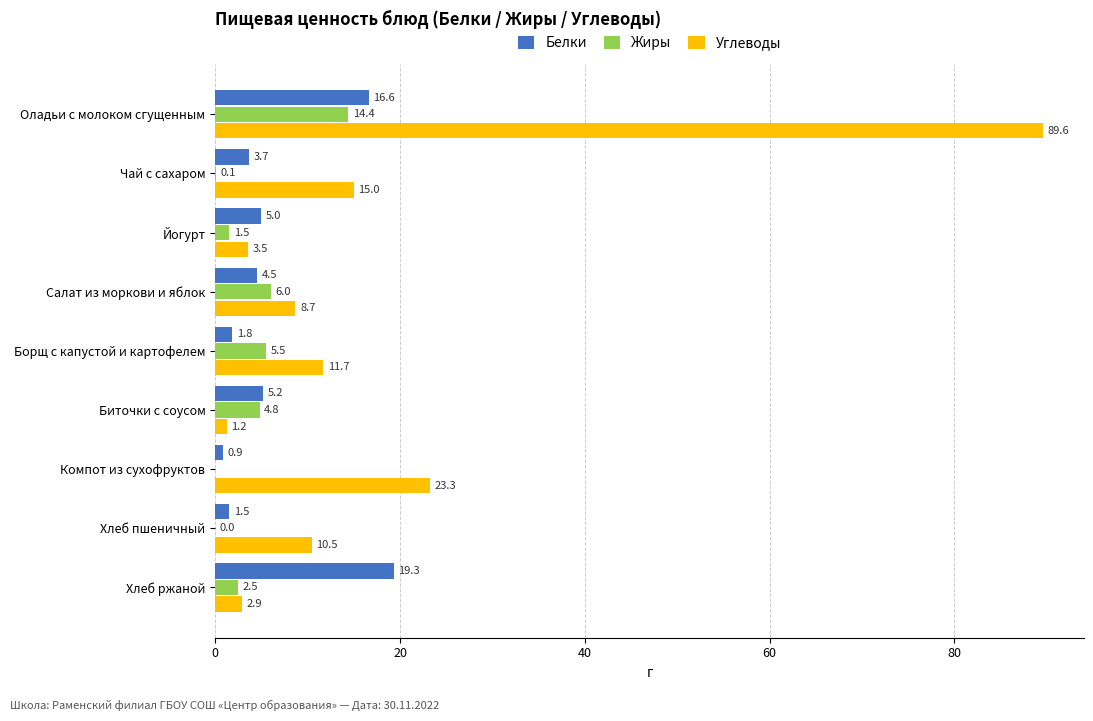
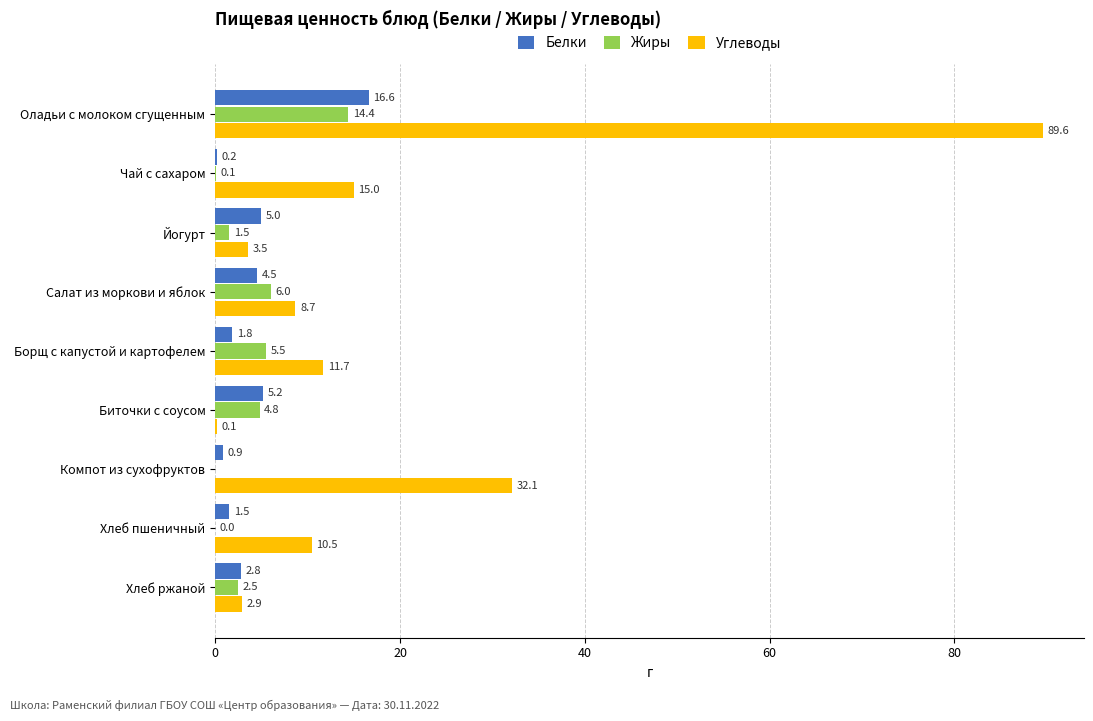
  {
    "Белки": {
      "Оладьи с молоком сгущенным": 16.6,
-     "Чай с сахаром": 3.7,
+     "Чай с сахаром": 0.2,
      "Йогурт": 5.0,
      "Салат из моркови и яблок": 4.5,
      "Борщ с капустой и картофелем": 1.8,
      "Биточки с соусом": 5.2,
      "Компот из сухофруктов": 0.9,
      "Хлеб пшеничный": 1.5,
-     "Хлеб ржаной": 19.3
+     "Хлеб ржаной": 2.8
    },
    "Жиры": {
      "Оладьи с молоком сгущенным": 14.4,
      "Чай с сахаром": 0.1,
      "Йогурт": 1.5,
      "Салат из моркови и яблок": 6.0,
      "Борщ с капустой и картофелем": 5.5,
      "Биточки с соусом": 4.8,
      "Хлеб пшеничный": 0.0,
      "Хлеб ржаной": 2.5
    },
    "Углеводы": {
      "Оладьи с молоком сгущенным": 89.6,
      "Чай с сахаром": 15.0,
      "Йогурт": 3.5,
      "Салат из моркови и яблок": 8.7,
      "Борщ с капустой и картофелем": 11.7,
-     "Биточки с соусом": 1.2,
-     "Компот из сухофруктов": 23.3,
+     "Биточки с соусом": 0.1,
+     "Компот из сухофруктов": 32.1,
      "Хлеб пшеничный": 10.5,
      "Хлеб ржаной": 2.9
    }
  }
